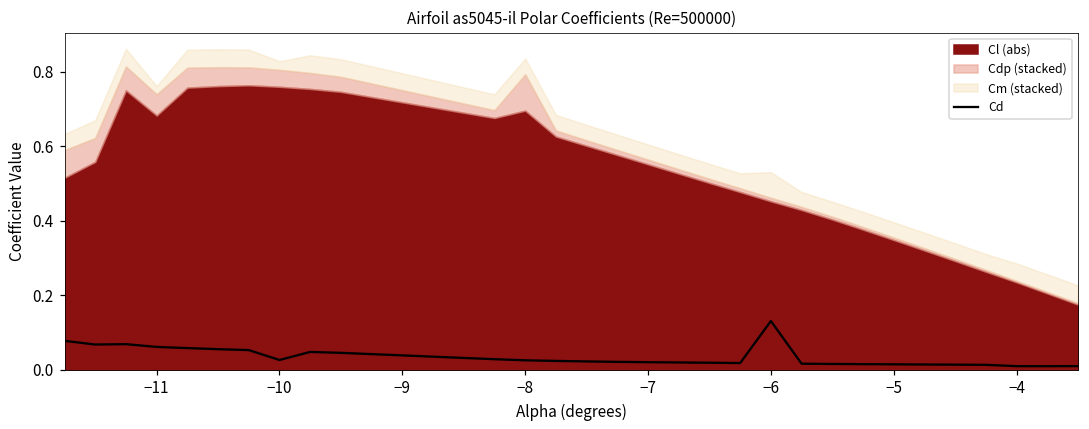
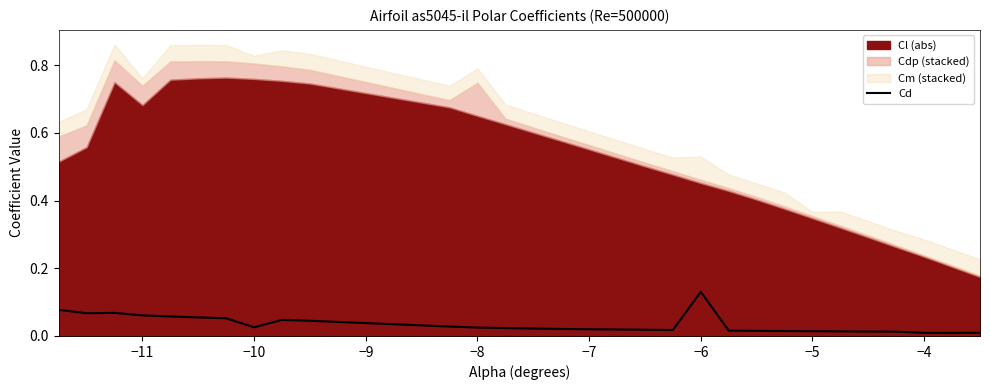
  {
    "Cd": {
      "−11": 0.06,
      "−10": 0.03,
      "−8": 0.02,
      "−7": 0.02,
      "−6": 0.13,
      "−5": 0.01,
      "−4": 0.01
    },
    "Cl (abs)": {
      "−11": 0.68,
      "−10": 0.76,
-     "−8": 0.70,
+     "−8": 0.65,
      "−7": 0.55,
      "−6": 0.45
    },
    "Cdp (stacked)": {
      "−11": 0.06,
      "−10": 0.05,
      "−8": 0.10,
      "−7": 0.01,
      "−6": 0.01
    },
    "Cm (stacked)": {
      "−11": 0.02,
      "−10": 0.02,
      "−8": 0.04,
      "−7": 0.04,
      "−6": 0.07,
-     "−5": 0.04,
+     "−5": 0.01,
      "−4": 0.05
    }
  }
